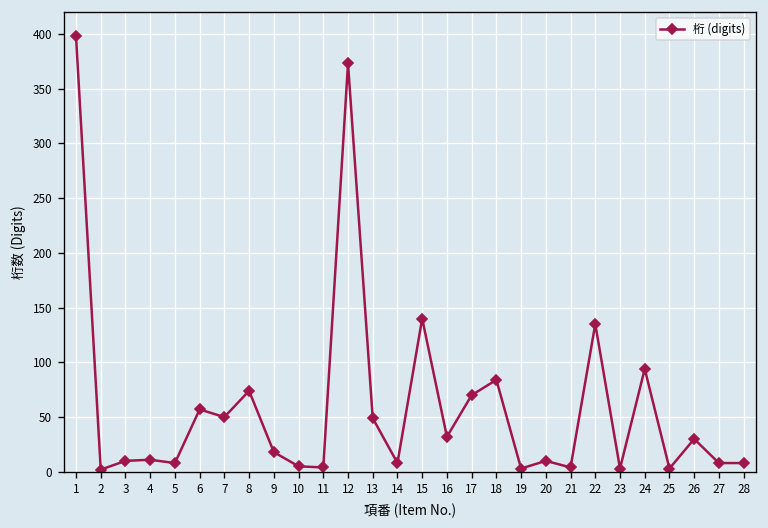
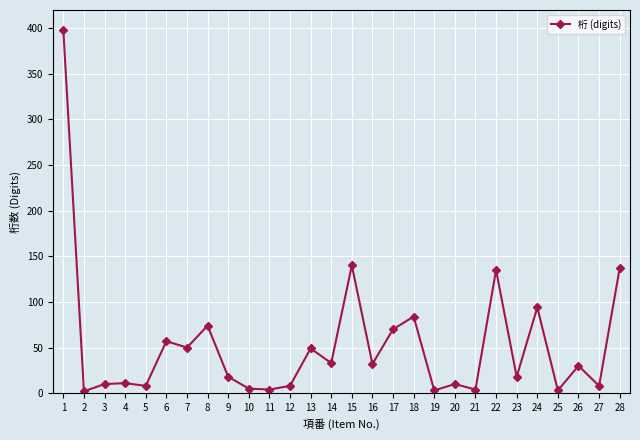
  {
    "1": 400,
    "2": 0,
    "3": 10,
    "4": 10,
    "5": 10,
    "6": 60,
    "7": 50,
    "8": 70,
    "9": 20,
    "10": 10,
    "11": 0,
-   "12": 370,
+   "12": 10,
    "13": 50,
-   "14": 10,
+   "14": 30,
    "15": 140,
    "16": 30,
    "17": 70,
    "18": 80,
    "19": 0,
    "20": 10,
    "21": 0,
    "22": 140,
-   "23": 0,
+   "23": 20,
    "24": 90,
    "25": 0,
    "26": 30,
    "27": 10,
-   "28": 10
+   "28": 140
  }
